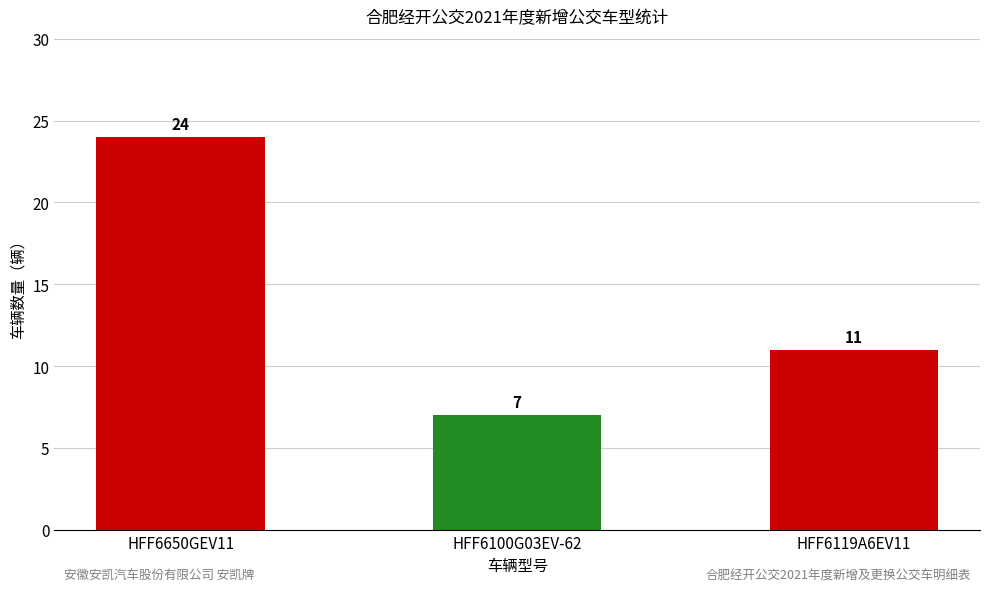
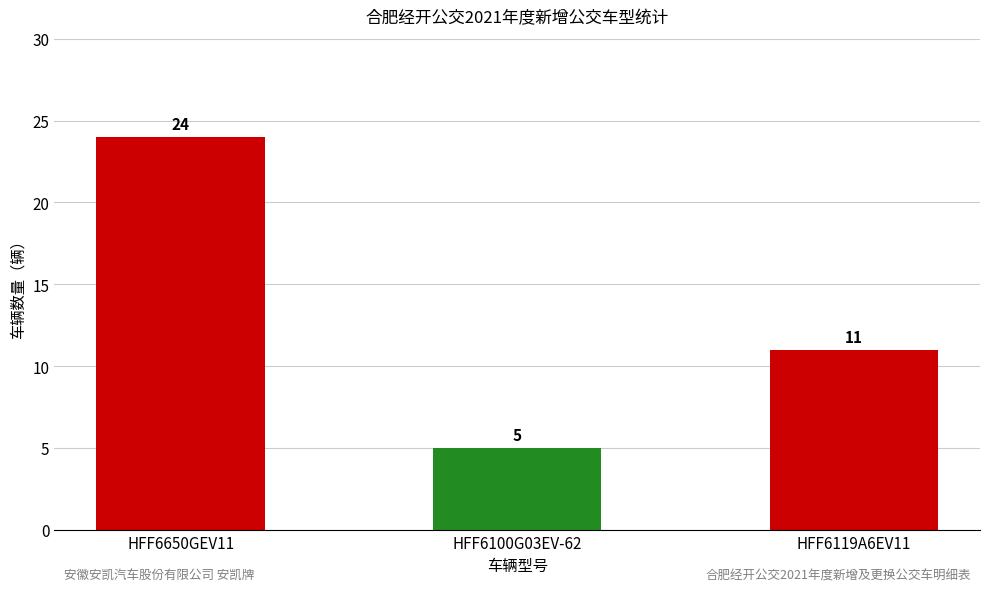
  {
    "HFF6650GEV11": 24,
-   "HFF6100G03EV-62": 7,
+   "HFF6100G03EV-62": 5,
    "HFF6119A6EV11": 11
  }
